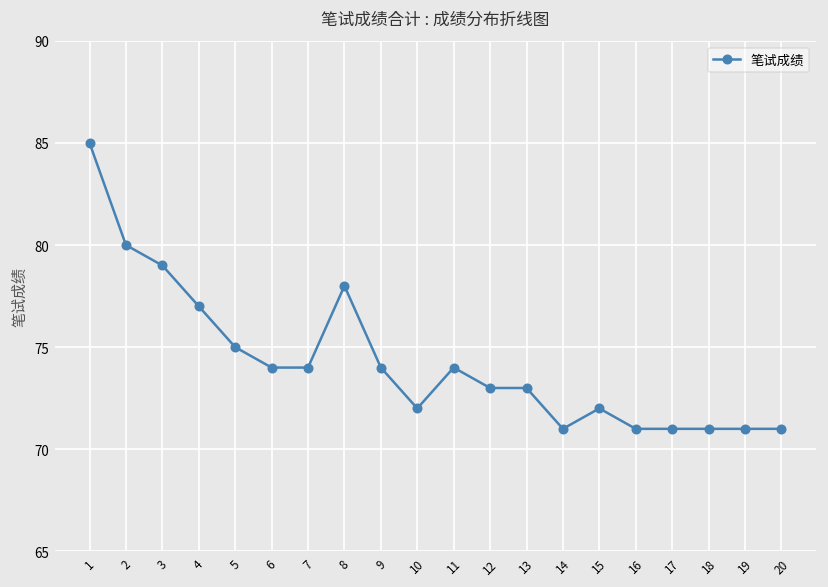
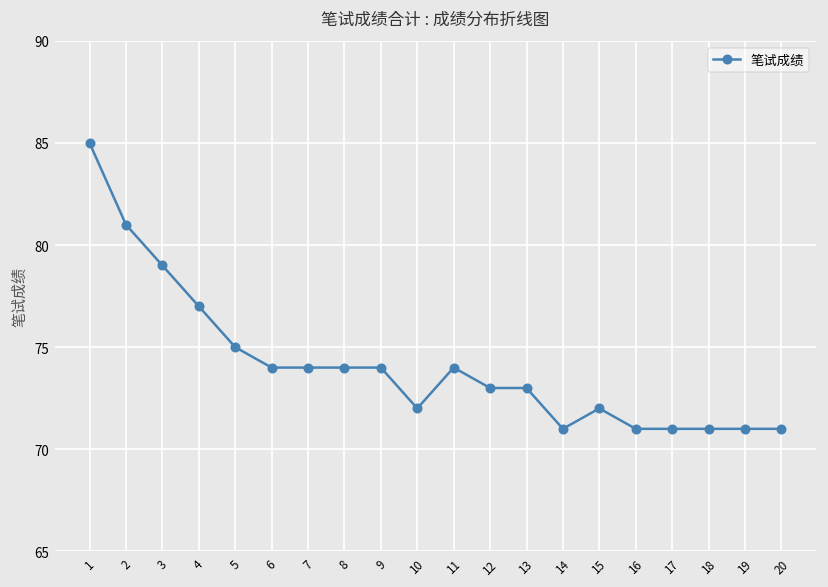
  {
    "1": 85,
-   "2": 80,
+   "2": 81,
    "3": 79,
    "4": 77,
    "5": 75,
    "6": 74,
    "7": 74,
-   "8": 78,
+   "8": 74,
    "9": 74,
    "10": 72,
    "11": 74,
    "12": 73,
    "13": 73,
    "14": 71,
    "15": 72,
    "16": 71,
    "17": 71,
    "18": 71,
    "19": 71,
    "20": 71
  }
